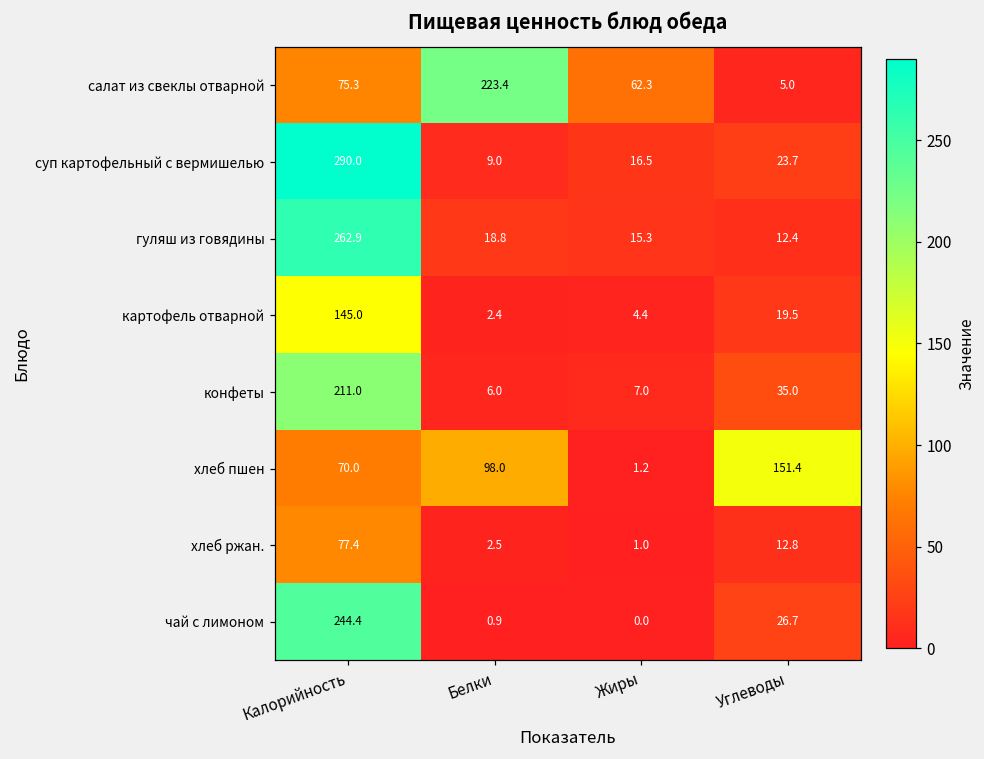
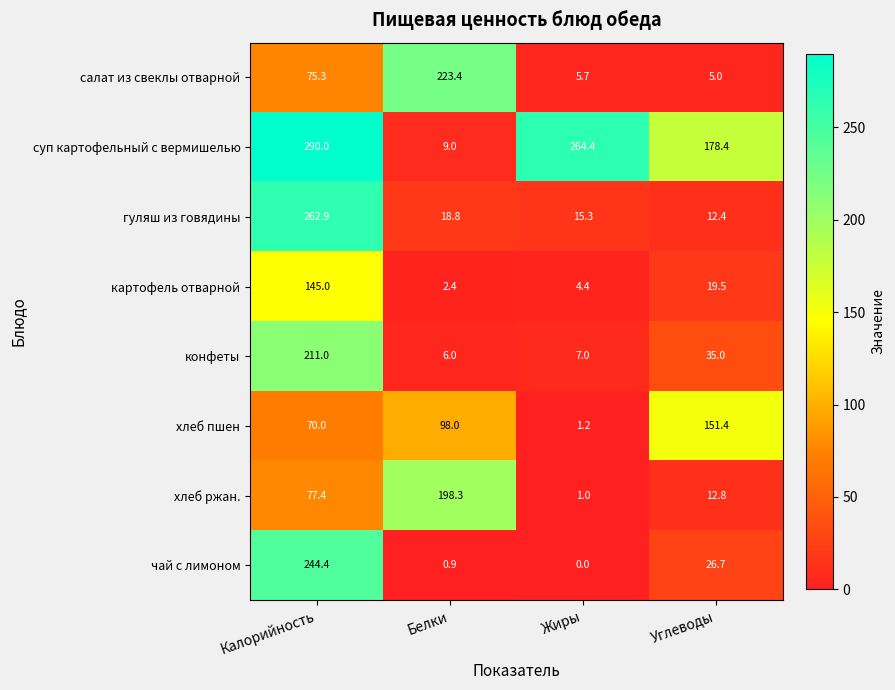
  {
    "салат из свеклы отварной": {
      "Калорийность": 75.3,
      "Белки": 223.4,
-     "Жиры": 62.3,
+     "Жиры": 5.7,
      "Углеводы": 5.0
    },
    "суп картофельный с вермишелью": {
      "Калорийность": 290.0,
      "Белки": 9.0,
-     "Жиры": 16.5,
-     "Углеводы": 23.7
+     "Жиры": 264.4,
+     "Углеводы": 178.4
    },
    "гуляш из говядины": {
      "Калорийность": 262.9,
      "Белки": 18.8,
      "Жиры": 15.3,
      "Углеводы": 12.4
    },
    "картофель отварной": {
      "Калорийность": 145.0,
      "Белки": 2.4,
      "Жиры": 4.4,
      "Углеводы": 19.5
    },
    "конфеты": {
      "Калорийность": 211.0,
      "Белки": 6.0,
      "Жиры": 7.0,
      "Углеводы": 35.0
    },
    "хлеб пшен": {
      "Калорийность": 70.0,
      "Белки": 98.0,
      "Жиры": 1.2,
      "Углеводы": 151.4
    },
    "хлеб ржан.": {
      "Калорийность": 77.4,
-     "Белки": 2.5,
+     "Белки": 198.3,
      "Жиры": 1.0,
      "Углеводы": 12.8
    },
    "чай с лимоном": {
      "Калорийность": 244.4,
      "Белки": 0.9,
      "Жиры": 0.0,
      "Углеводы": 26.7
    }
  }
